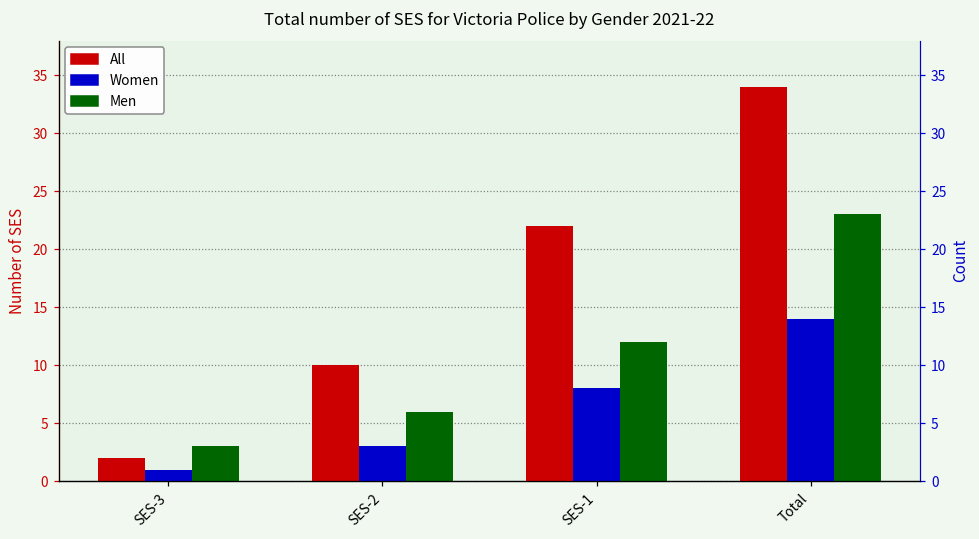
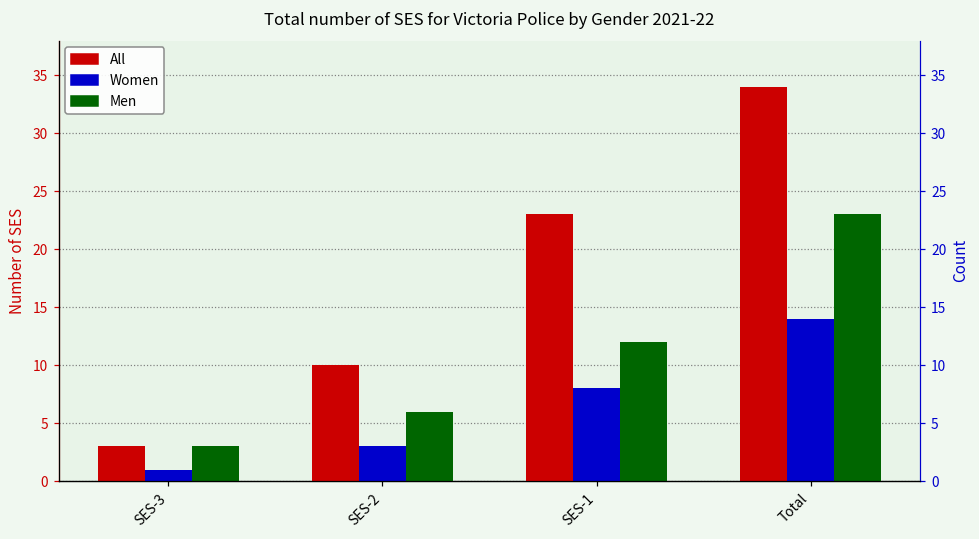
  {
    "All": {
-     "SES-3": 2,
+     "SES-3": 3,
      "SES-2": 10,
-     "SES-1": 22,
+     "SES-1": 23,
      "Total": 34
    },
    "Women": {
      "SES-3": 1,
      "SES-2": 3,
      "SES-1": 8,
      "Total": 14
    },
    "Men": {
      "SES-3": 3,
      "SES-2": 6,
      "SES-1": 12,
      "Total": 23
    }
  }
